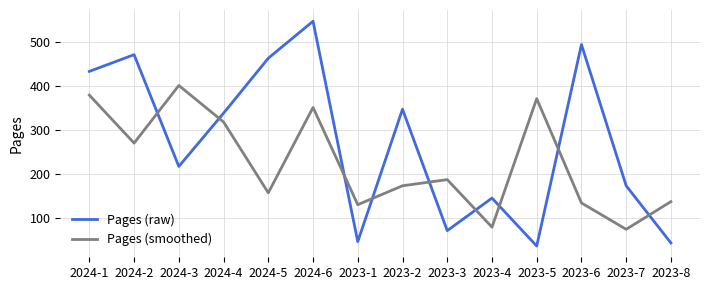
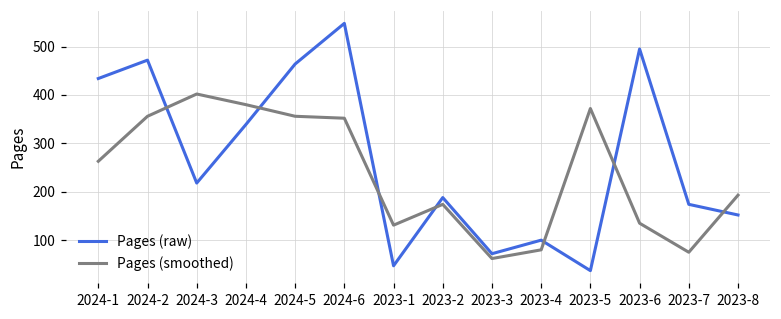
  {
    "Pages (raw)": {
      "2024-1": 430,
      "2024-2": 470,
      "2024-3": 220,
      "2024-4": 340,
      "2024-5": 460,
      "2024-6": 550,
      "2023-1": 50,
-     "2023-2": 350,
+     "2023-2": 190,
      "2023-3": 70,
-     "2023-4": 150,
+     "2023-4": 100,
      "2023-5": 40,
      "2023-6": 500,
      "2023-7": 170,
-     "2023-8": 40
+     "2023-8": 150
    },
    "Pages (smoothed)": {
-     "2024-1": 380,
-     "2024-2": 270,
+     "2024-1": 260,
+     "2024-2": 360,
      "2024-3": 400,
-     "2024-4": 320,
-     "2024-5": 160,
+     "2024-4": 380,
+     "2024-5": 360,
      "2024-6": 350,
      "2023-1": 130,
      "2023-2": 170,
-     "2023-3": 190,
+     "2023-3": 60,
      "2023-4": 80,
      "2023-5": 370,
      "2023-6": 140,
      "2023-7": 80,
-     "2023-8": 140
+     "2023-8": 190
    }
  }
